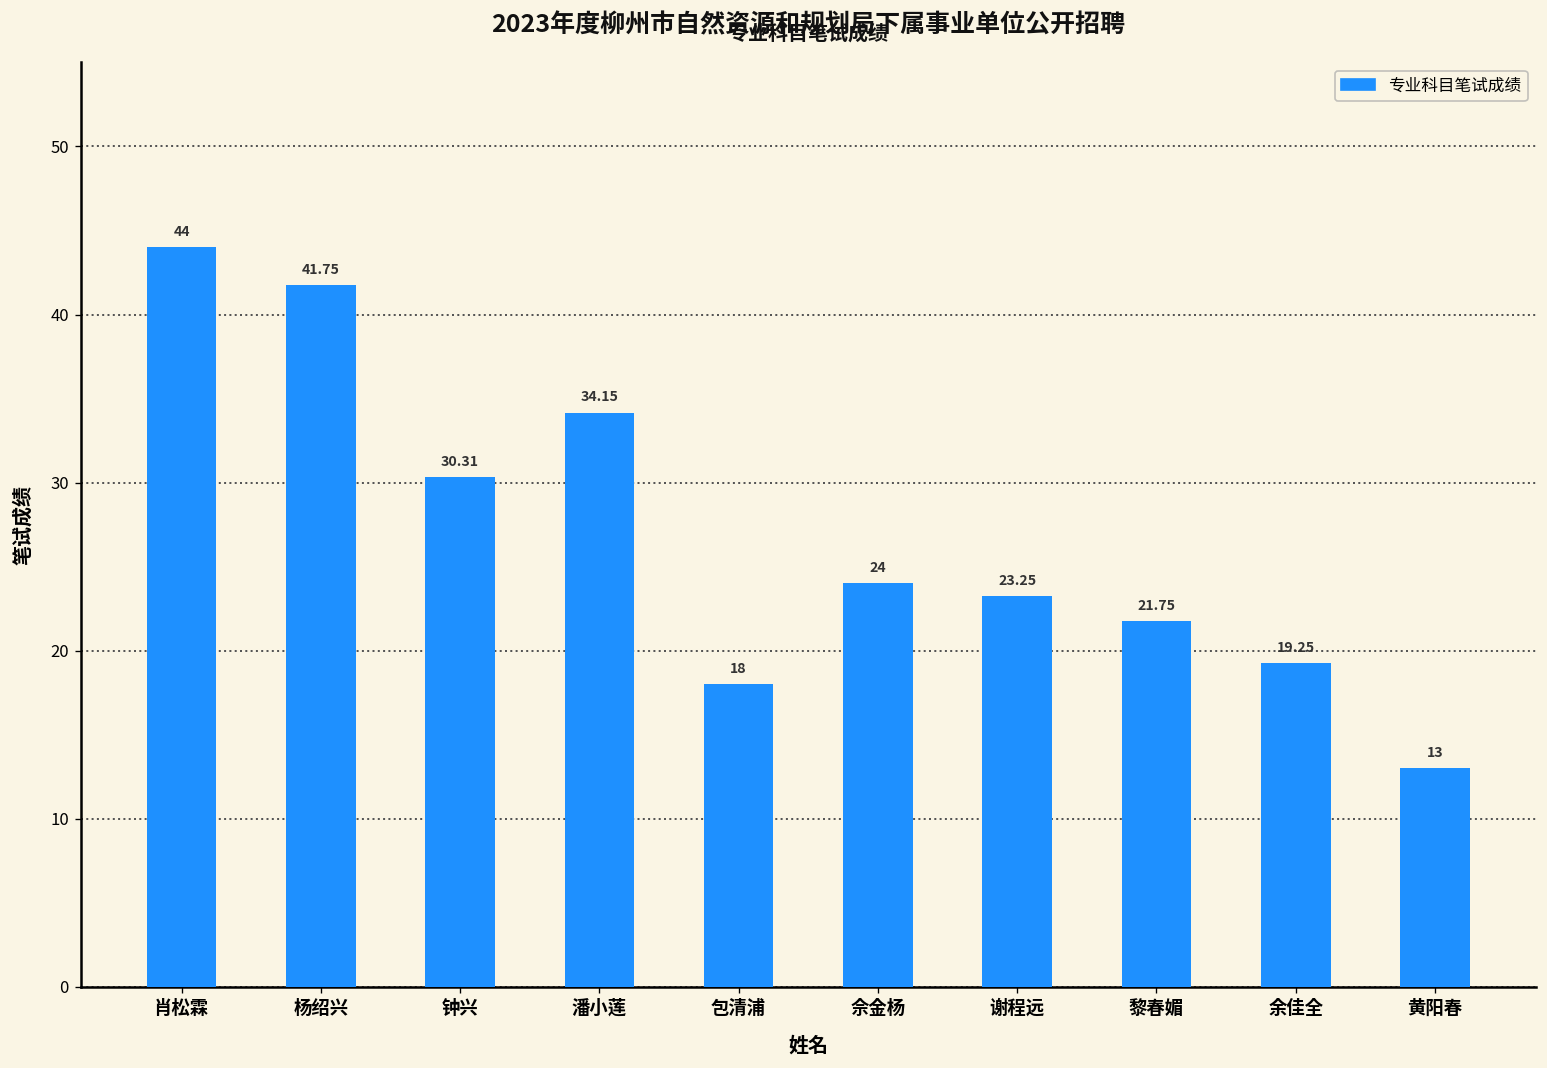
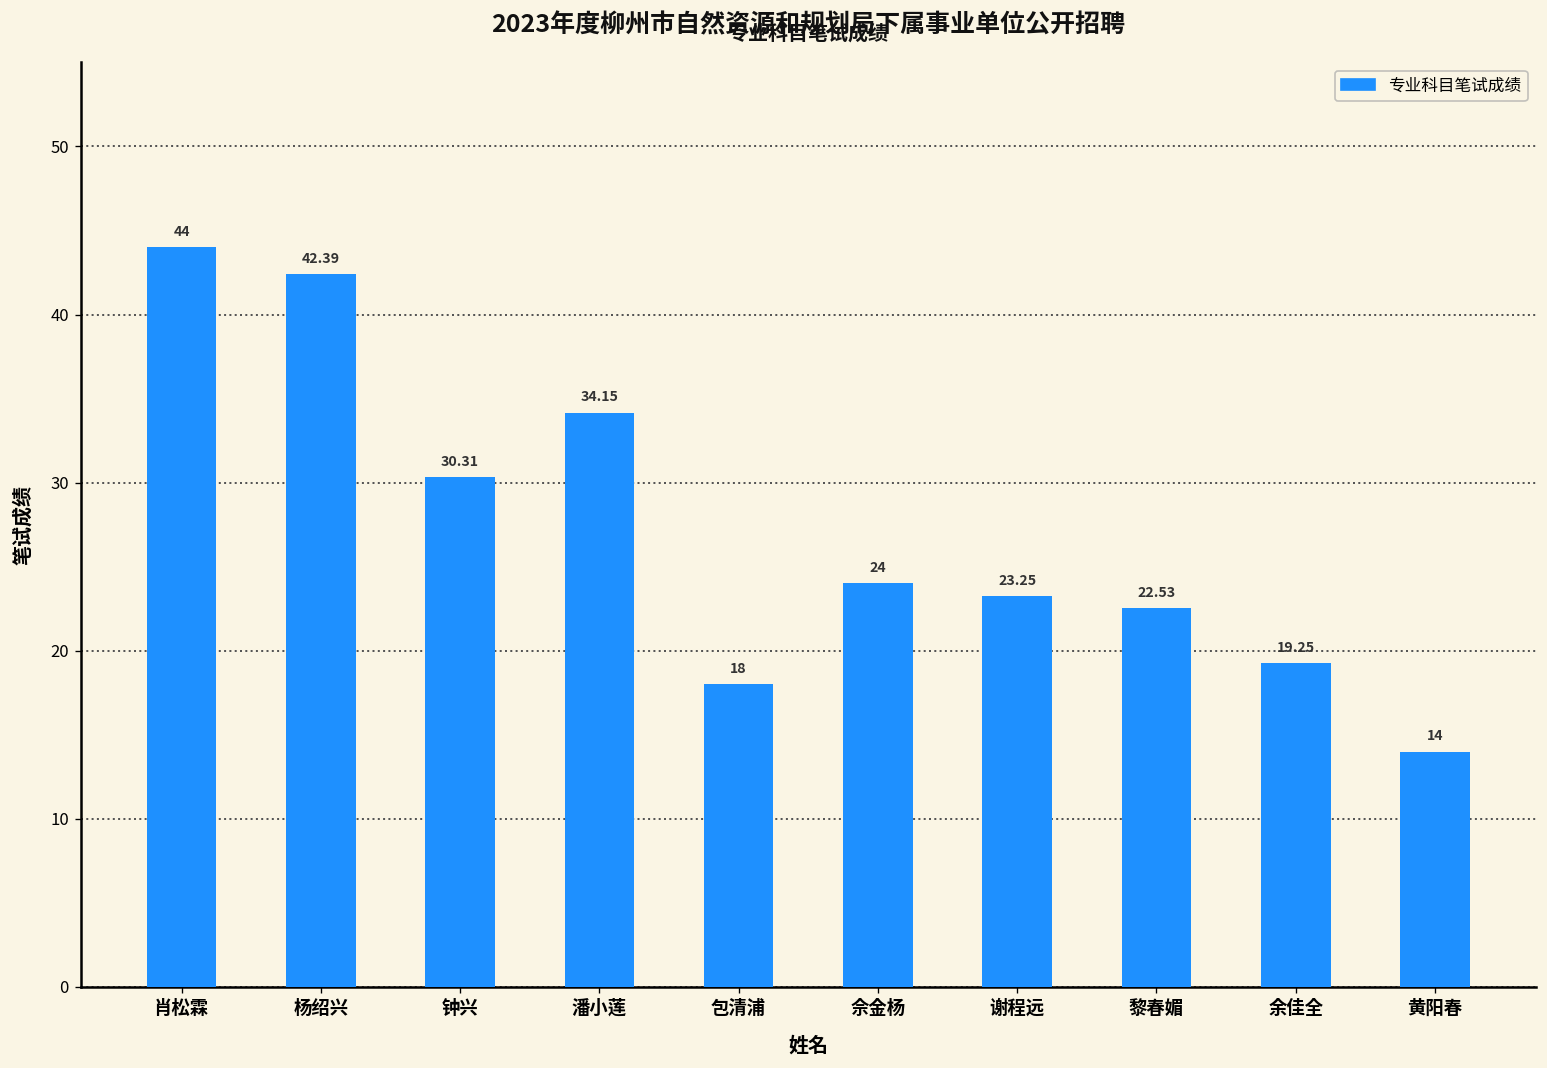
  {
    "肖松霖": 44,
-   "杨绍兴": 41.75,
+   "杨绍兴": 42.39,
    "钟兴": 30.31,
    "潘小莲": 34.15,
    "包清浦": 18,
    "佘金杨": 24,
    "谢程远": 23.25,
-   "黎春媚": 21.75,
+   "黎春媚": 22.53,
    "余佳全": 19.25,
-   "黄阳春": 13
+   "黄阳春": 14
  }
